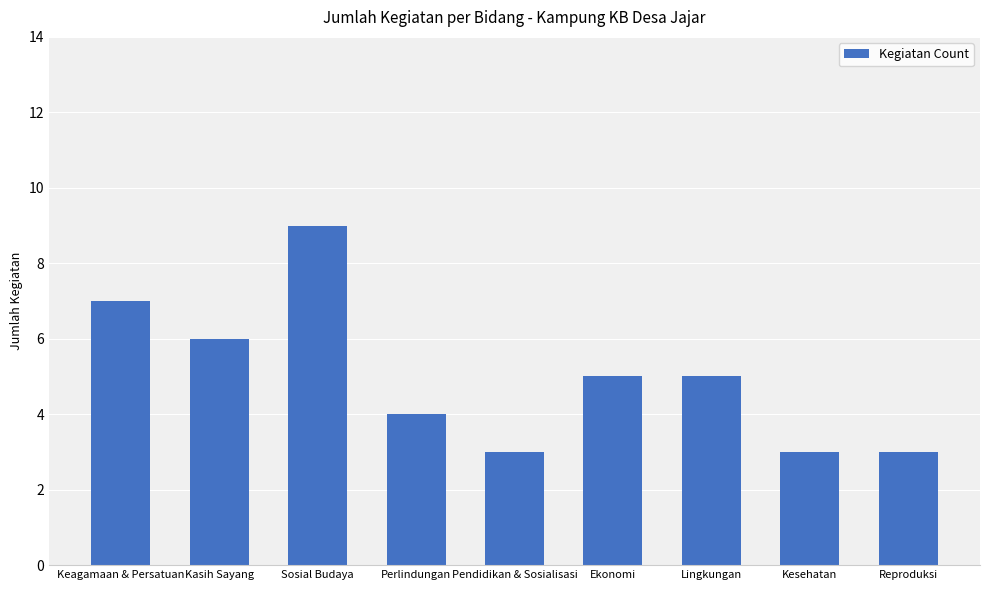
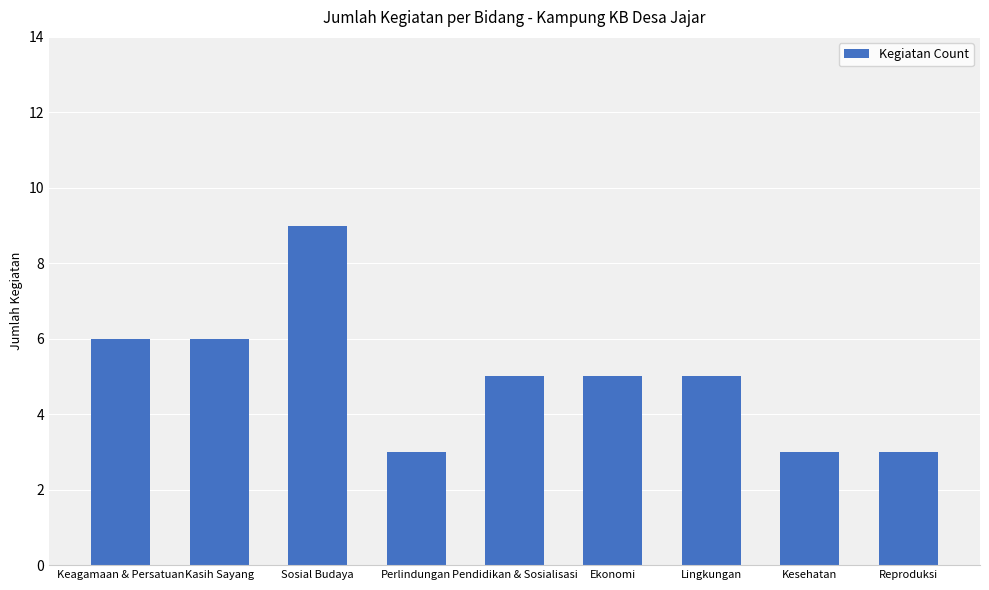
  {
-   "Keagamaan & Persatuan": 7,
+   "Keagamaan & Persatuan": 6,
    "Kasih Sayang": 6,
    "Sosial Budaya": 9,
-   "Perlindungan": 4,
-   "Pendidikan & Sosialisasi": 3,
+   "Perlindungan": 3,
+   "Pendidikan & Sosialisasi": 5,
    "Ekonomi": 5,
    "Lingkungan": 5,
    "Kesehatan": 3,
    "Reproduksi": 3
  }
